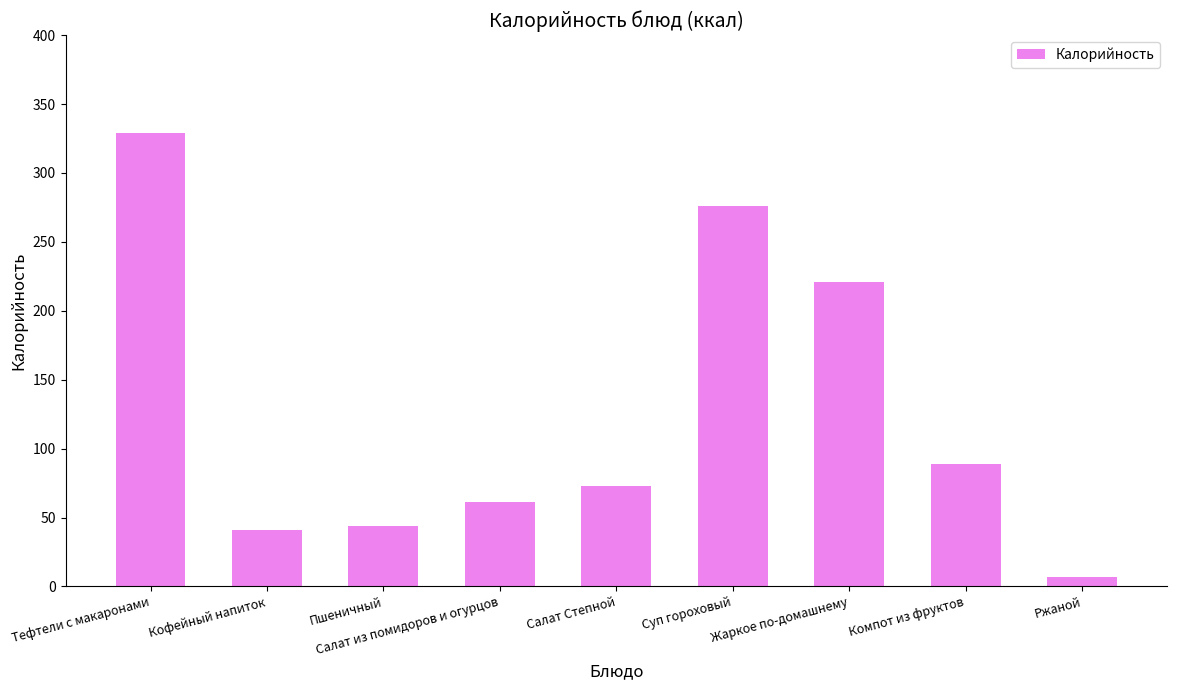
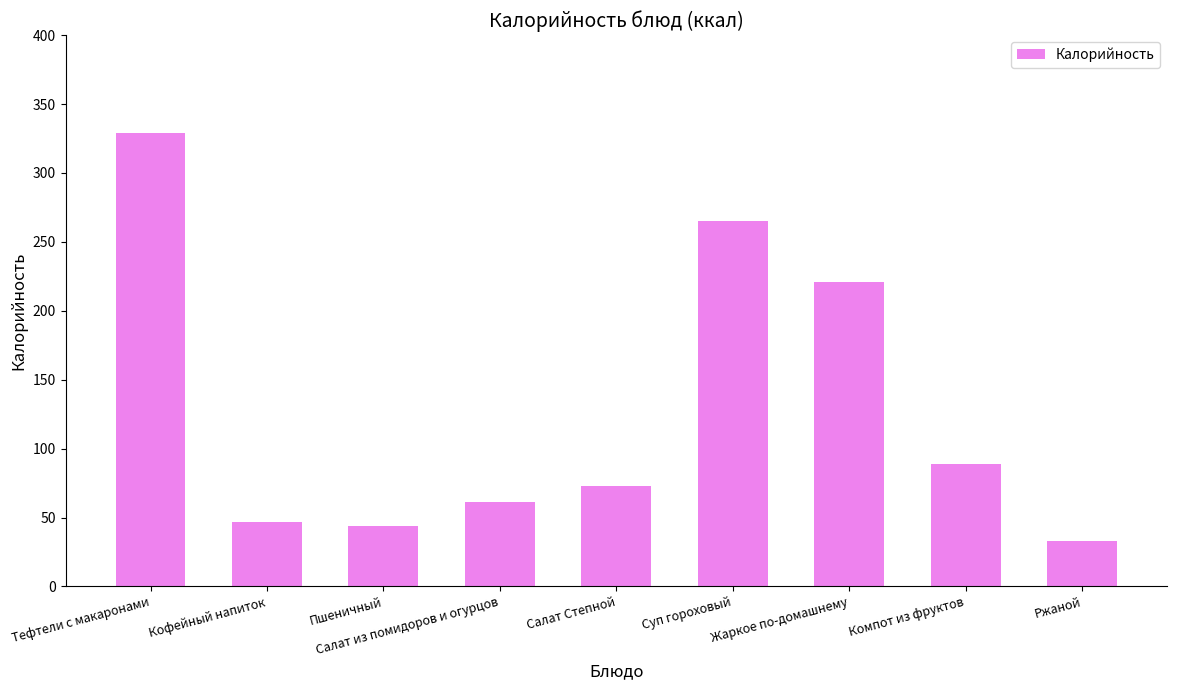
  {
    "Тефтели с макаронами": 329,
-   "Кофейный напиток": 41,
+   "Кофейный напиток": 47,
    "Пшеничный": 44,
    "Салат из помидоров и огурцов": 61,
    "Салат Степной": 73,
-   "Суп гороховый": 276,
+   "Суп гороховый": 265,
    "Жаркое по-домашнему": 221,
    "Компот из фруктов": 89,
-   "Ржаной": 7
+   "Ржаной": 33
  }
